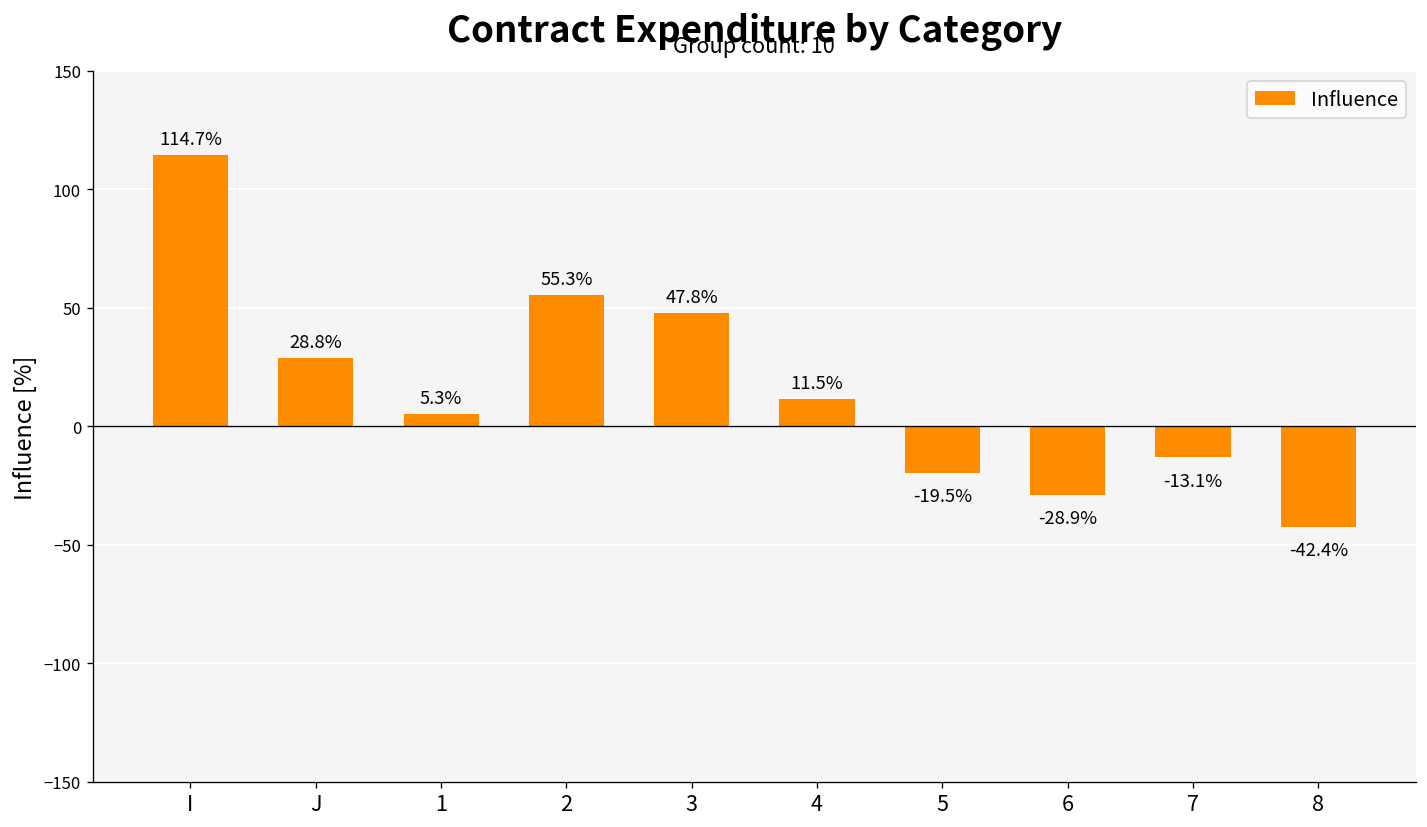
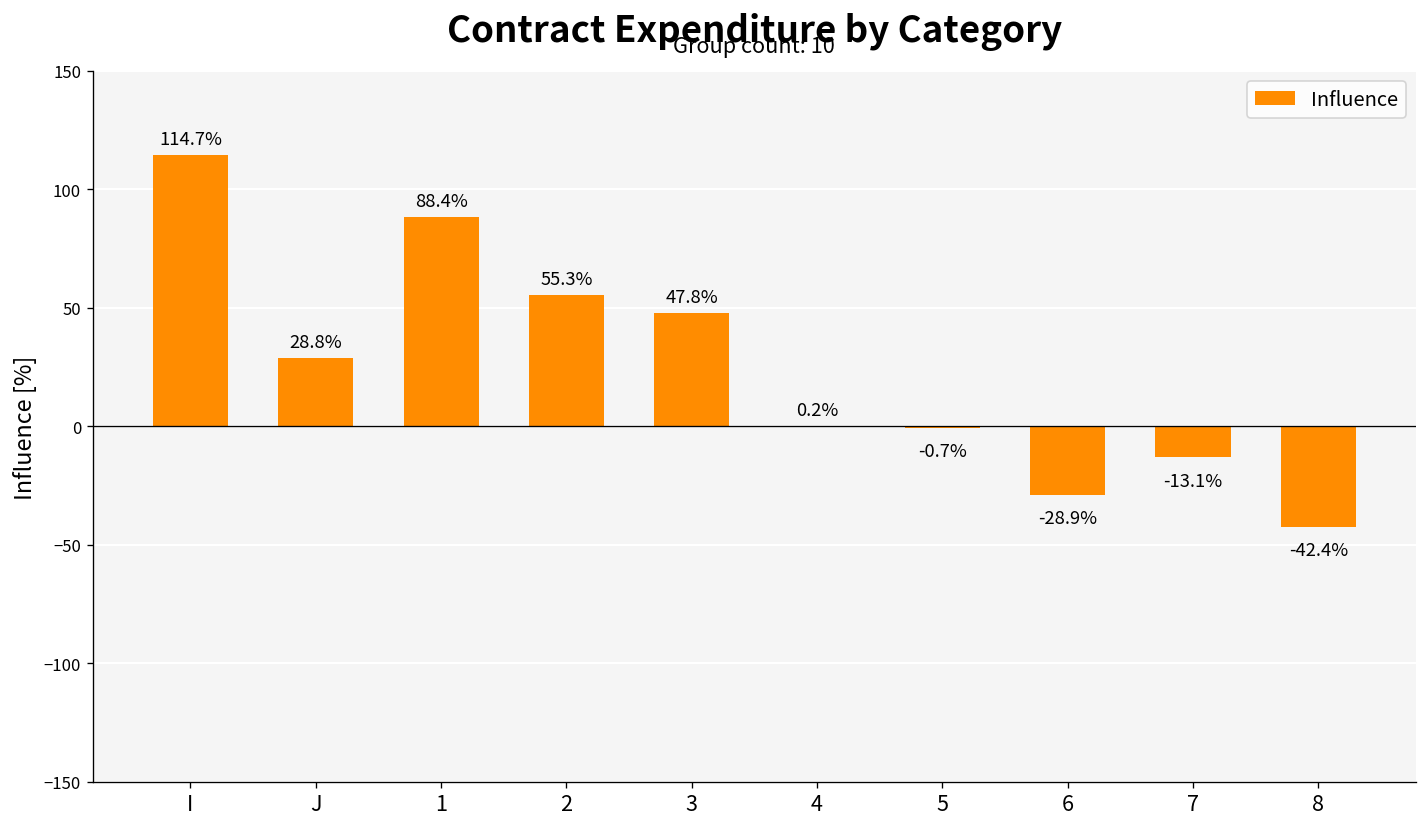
  {
    "I": "114.7%",
    "J": "28.8%",
-   "1": "5.3%",
+   "1": "88.4%",
    "2": "55.3%",
    "3": "47.8%",
-   "4": "11.5%",
-   "5": "-19.5%",
+   "4": "0.2%",
+   "5": "-0.7%",
    "6": "-28.9%",
    "7": "-13.1%",
    "8": "-42.4%"
  }
